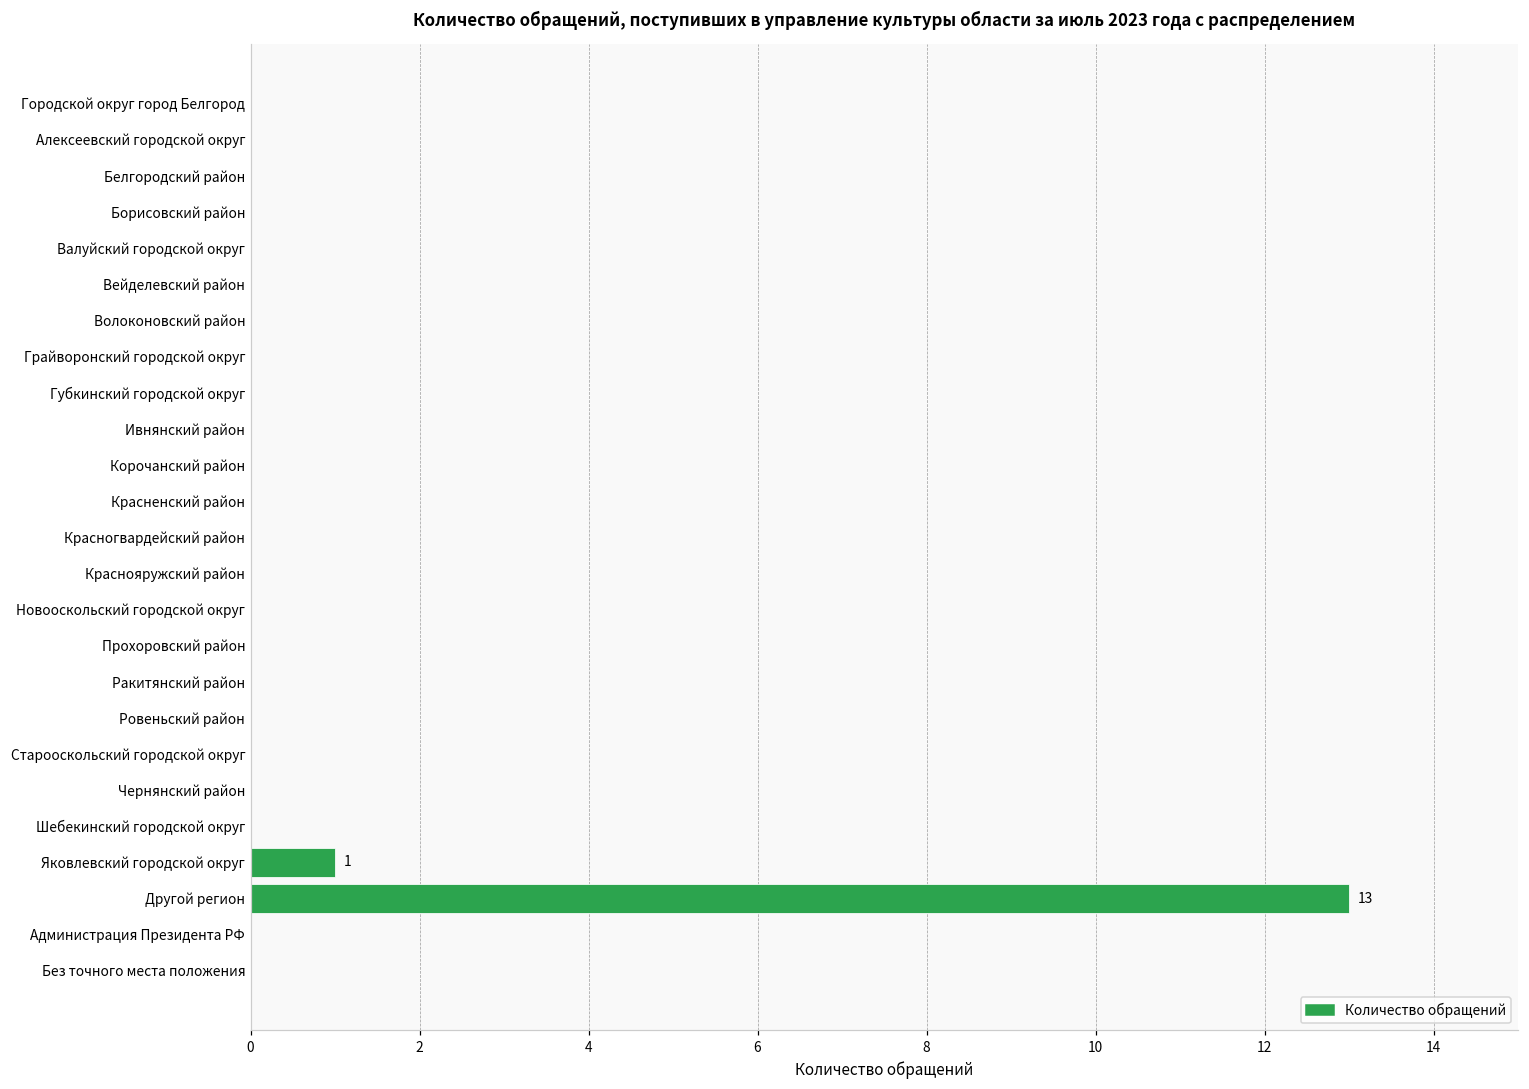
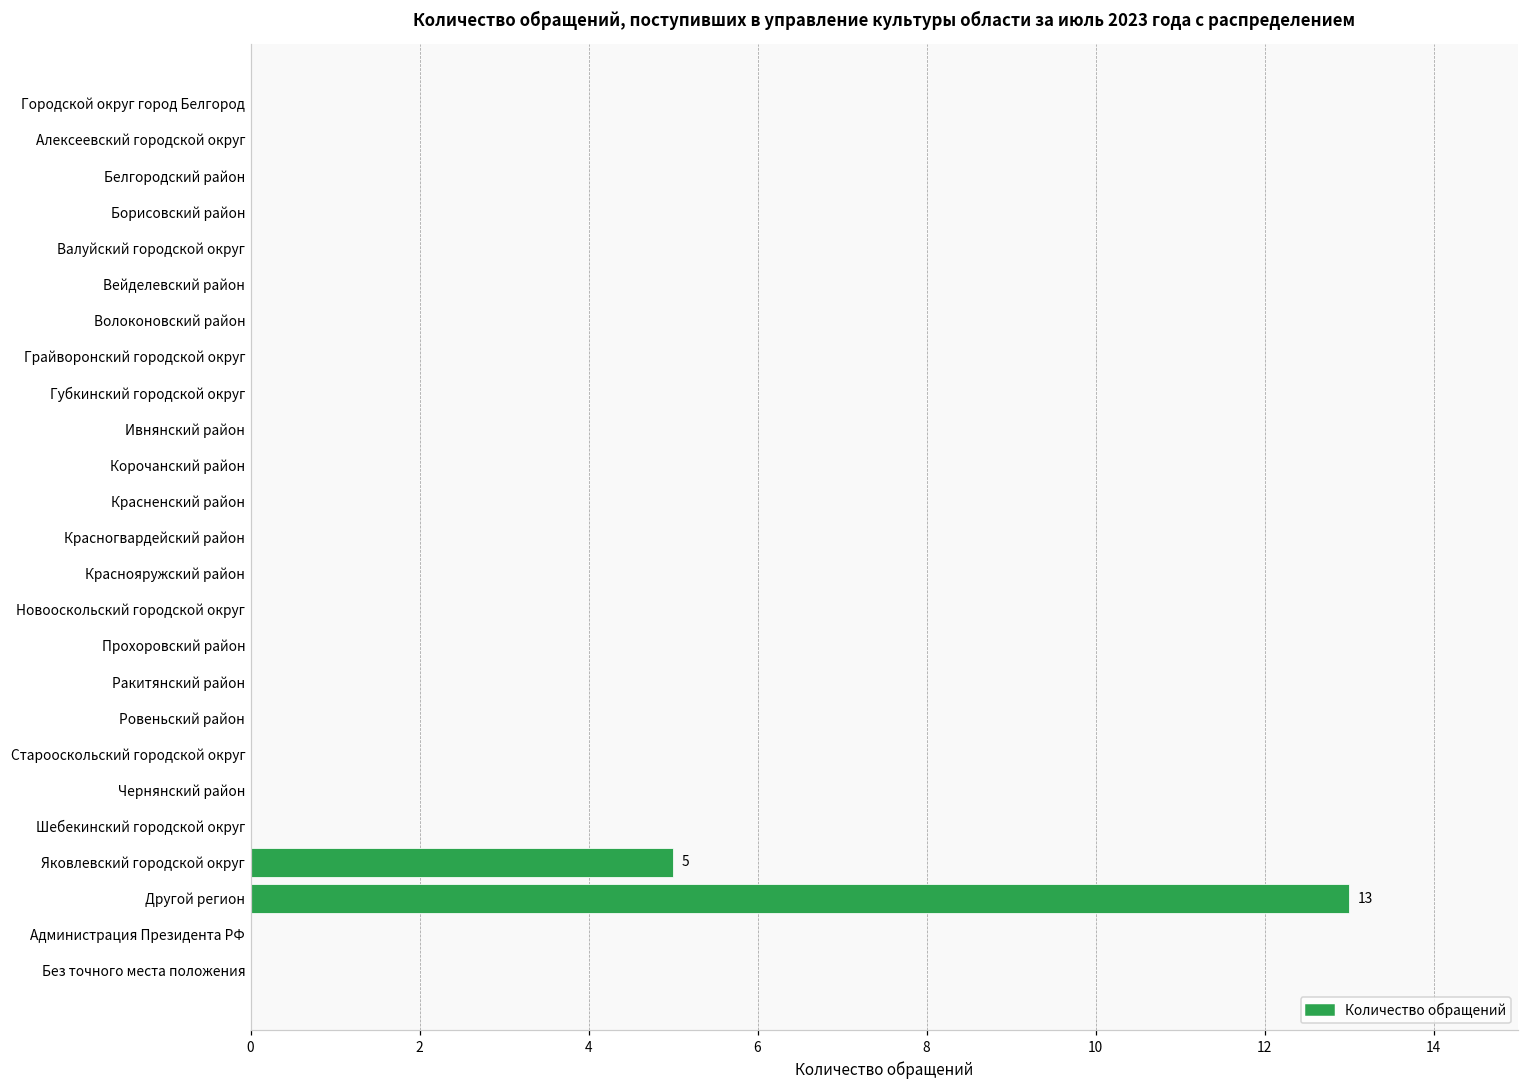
  {
-   "Яковлевский городской округ": 1,
+   "Яковлевский городской округ": 5,
    "Другой регион": 13
  }
